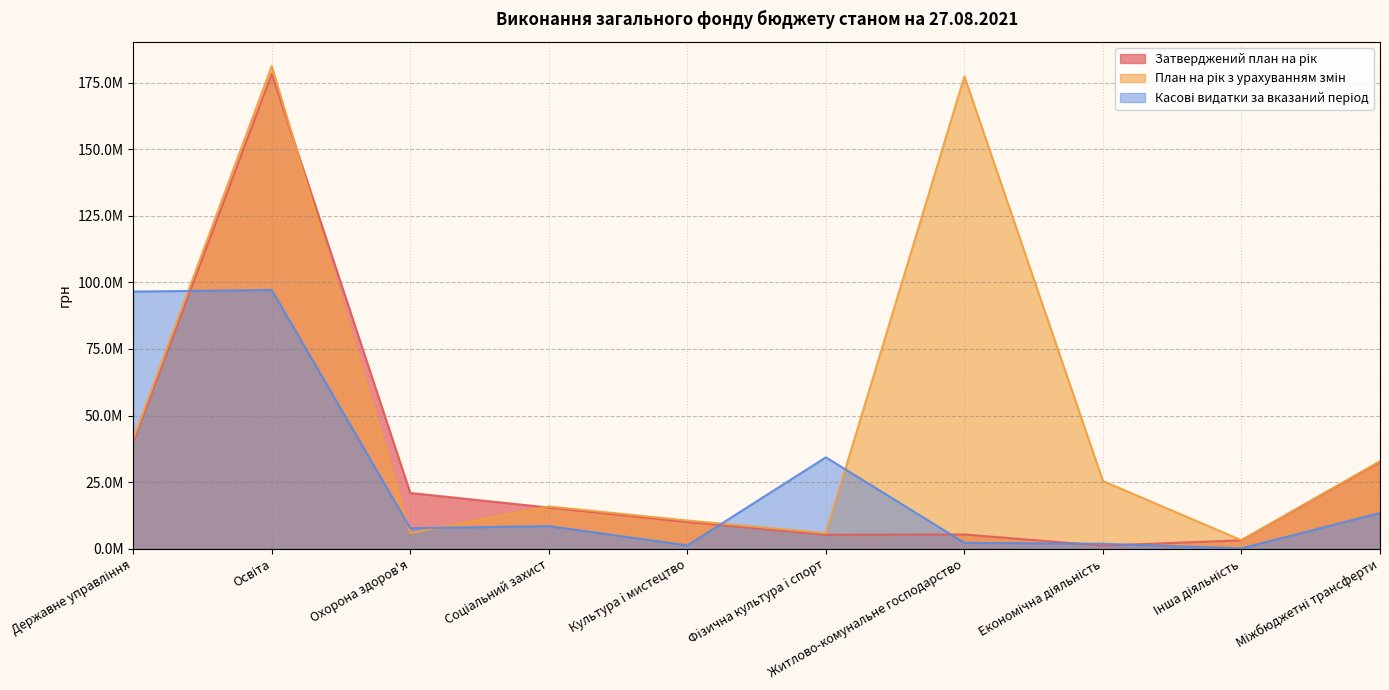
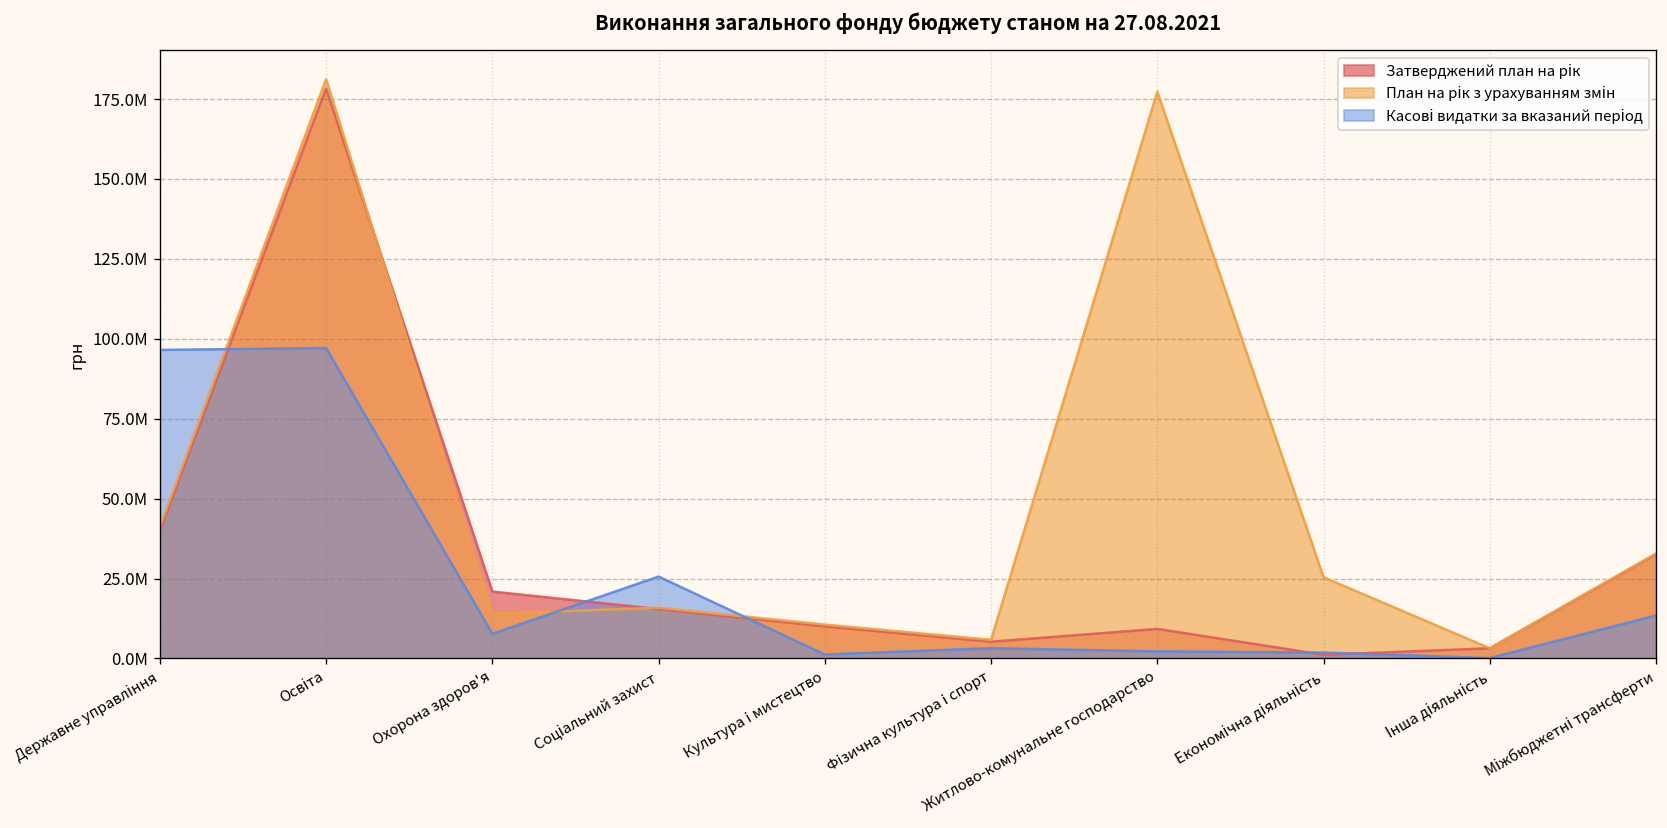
  {
    "Затверджений план на рік": {
      "Державне управління": "40М",
      "Освіта": "178М",
      "Охорона здоров'я": "21М",
-     "Житлово-комунальне господарство": "5М"
+     "Житлово-комунальне господарство": "9М"
    },
    "План на рік з урахуванням змін": {
      "Державне управління": "41М",
      "Освіта": "181М",
-     "Охорона здоров'я": "6М",
+     "Охорона здоров'я": "14М",
      "Житлово-комунальне господарство": "177М",
      "Економічна діяльність": "25М"
    },
    "Касові видатки за вказаний період": {
      "Державне управління": "97М",
      "Освіта": "97М",
      "Охорона здоров'я": "8М",
-     "Соціальний захист": "8М",
+     "Соціальний захист": "26М",
      "Культура i мистецтво": "1М",
-     "Фiзична культура i спорт": "34М",
+     "Фiзична культура i спорт": "3М",
      "Житлово-комунальне господарство": "2М",
      "Інша діяльність": "0М",
      "Міжбюджетні трансферти": "13М"
    }
  }
